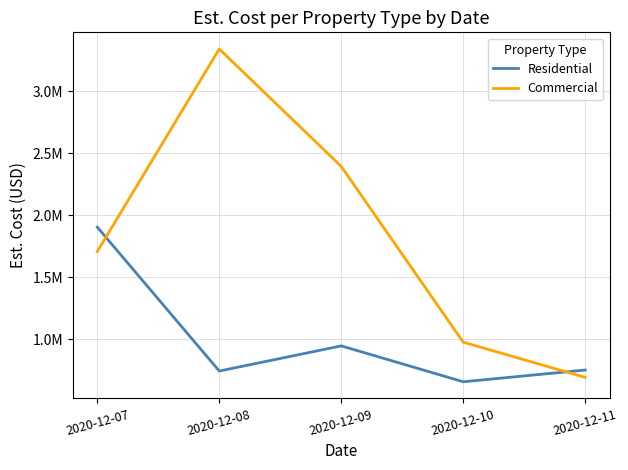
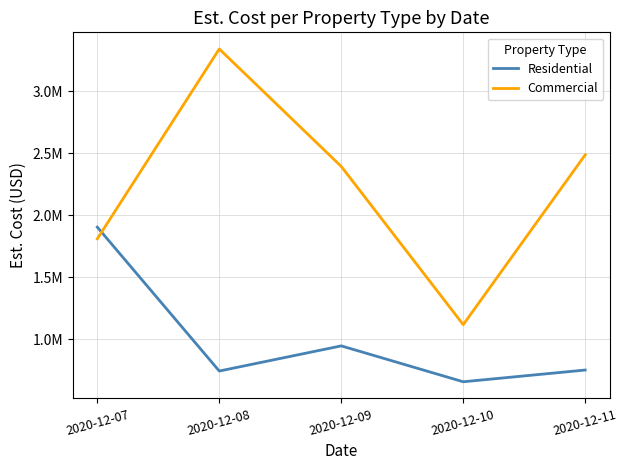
  {
    "Residential": {
      "2020-12-07": 1900000,
      "2020-12-08": 740000,
      "2020-12-09": 950000,
      "2020-12-10": 660000,
      "2020-12-11": 750000
    },
    "Commercial": {
-     "2020-12-07": 1710000,
+     "2020-12-07": 1810000,
      "2020-12-08": 3340000,
      "2020-12-09": 2390000,
-     "2020-12-10": 980000,
-     "2020-12-11": 690000
+     "2020-12-10": 1120000,
+     "2020-12-11": 2490000
    }
  }
